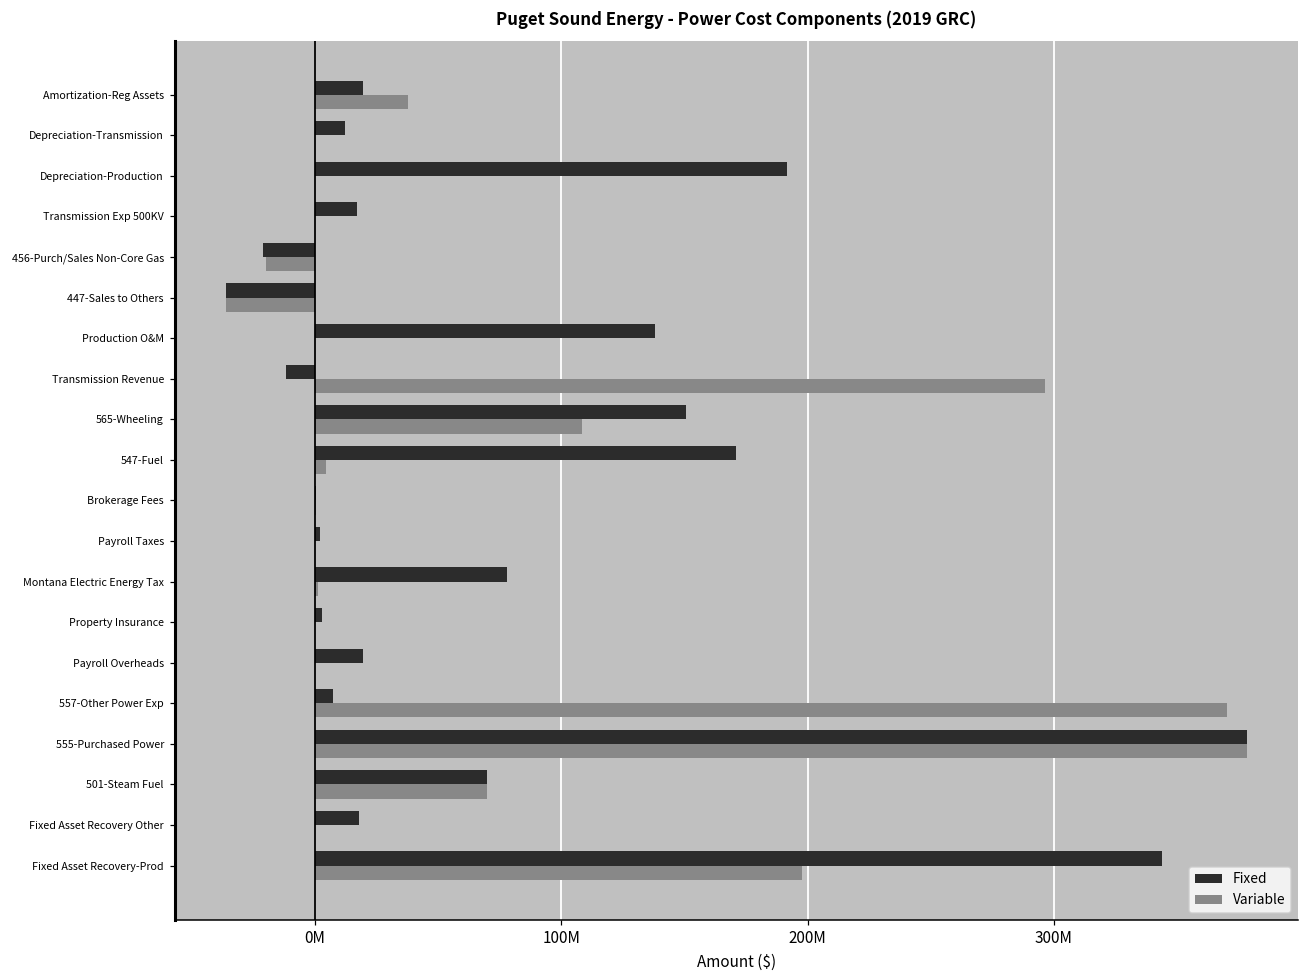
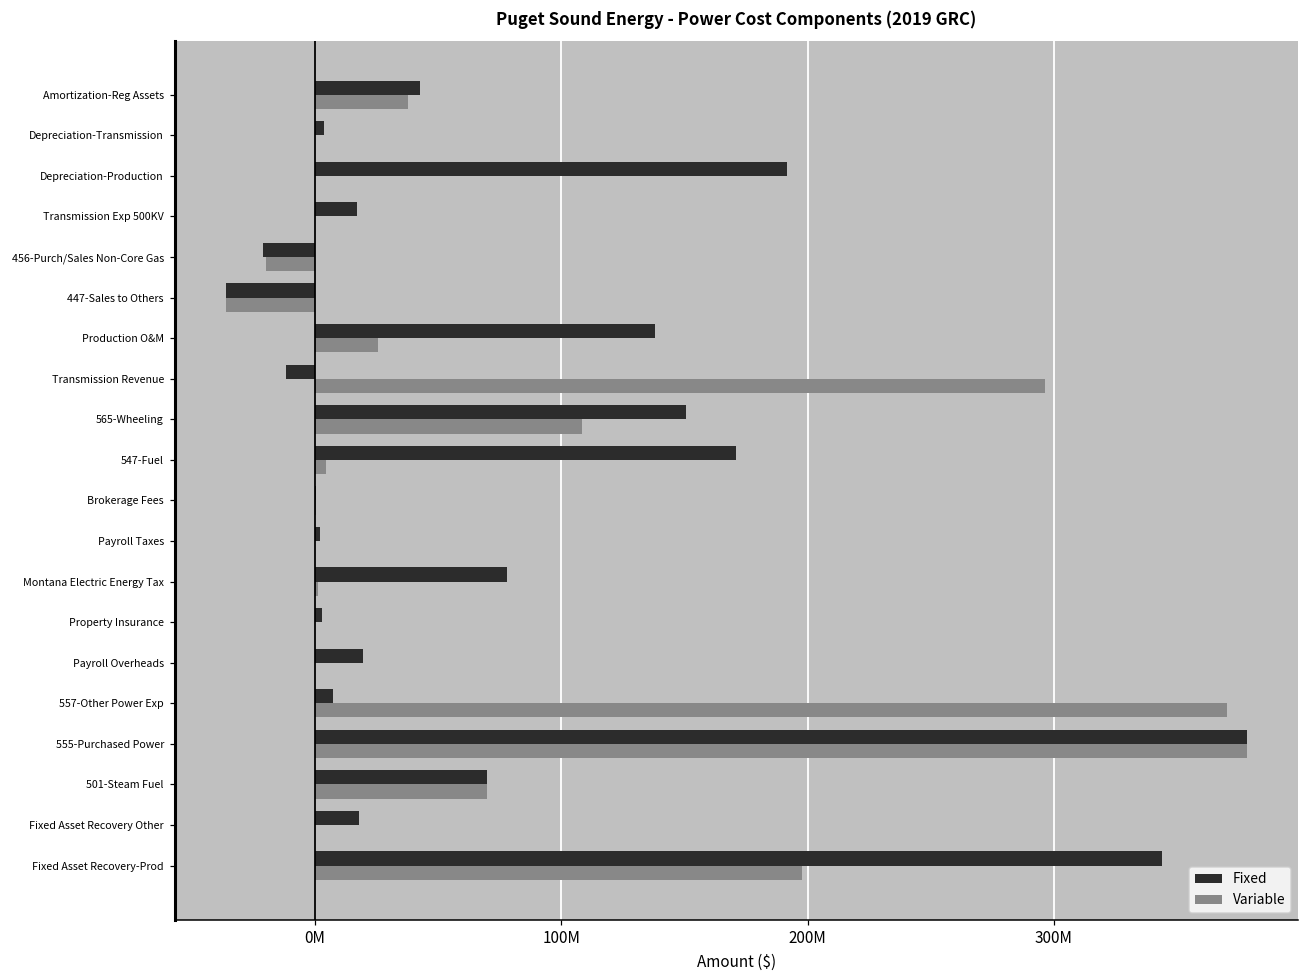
  {
    "Fixed": {
-     "Amortization-Reg Assets": 19000000,
-     "Depreciation-Transmission": 12000000,
+     "Amortization-Reg Assets": 42000000,
+     "Depreciation-Transmission": 3000000,
      "Depreciation-Production": 191000000,
      "Transmission Exp 500KV": 17000000,
      "456-Purch/Sales Non-Core Gas": -21000000,
      "447-Sales to Others": -36000000,
      "Production O&M": 138000000,
      "Transmission Revenue": -12000000,
      "565-Wheeling": 150000000,
      "547-Fuel": 171000000,
      "Payroll Taxes": 2000000,
      "Montana Electric Energy Tax": 78000000,
      "Property Insurance": 3000000,
      "Payroll Overheads": 20000000,
      "557-Other Power Exp": 7000000,
      "555-Purchased Power": 378000000,
      "501-Steam Fuel": 70000000,
      "Fixed Asset Recovery Other": 18000000,
      "Fixed Asset Recovery-Prod": 344000000
    },
    "Variable": {
      "Amortization-Reg Assets": 38000000,
      "Depreciation-Transmission": 0,
      "Depreciation-Production": 0,
      "Transmission Exp 500KV": 0,
      "456-Purch/Sales Non-Core Gas": -20000000,
      "447-Sales to Others": -36000000,
-     "Production O&M": 0,
+     "Production O&M": 26000000,
      "Transmission Revenue": 296000000,
      "565-Wheeling": 108000000,
      "547-Fuel": 4000000,
      "Payroll Taxes": 0,
      "Montana Electric Energy Tax": 1000000,
      "Property Insurance": 0,
      "Payroll Overheads": 0,
      "557-Other Power Exp": 370000000,
      "555-Purchased Power": 378000000,
      "501-Steam Fuel": 70000000,
      "Fixed Asset Recovery Other": 0,
      "Fixed Asset Recovery-Prod": 198000000
    }
  }
